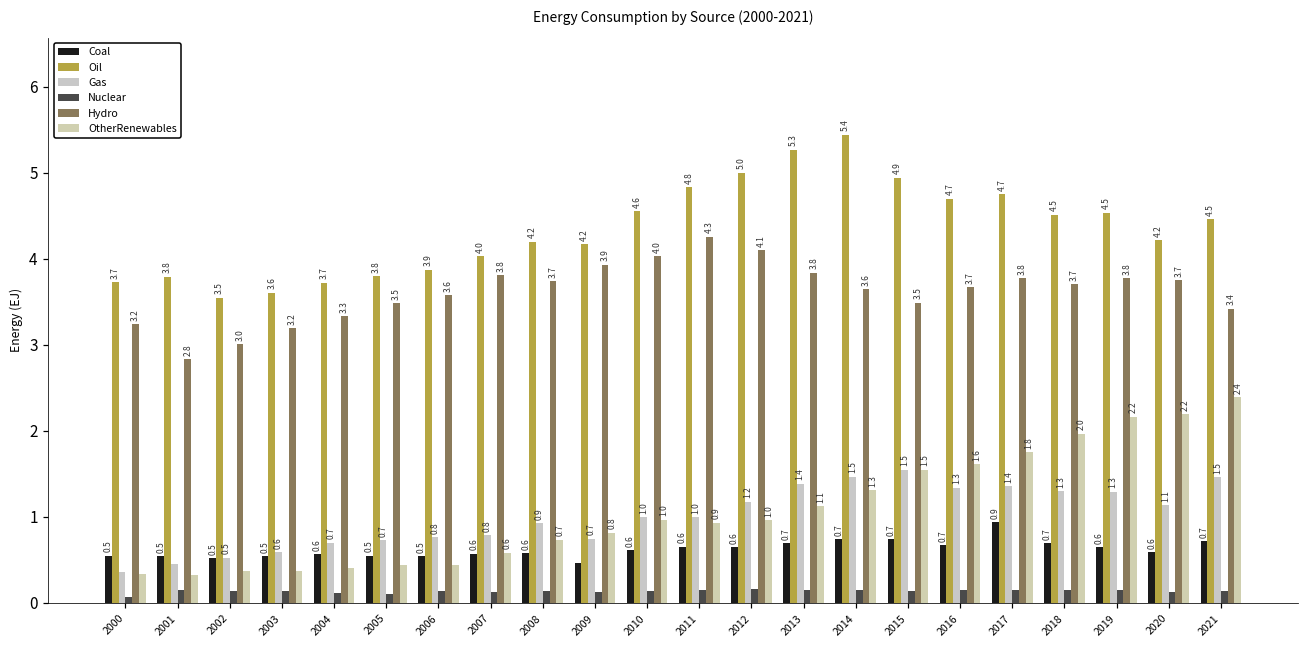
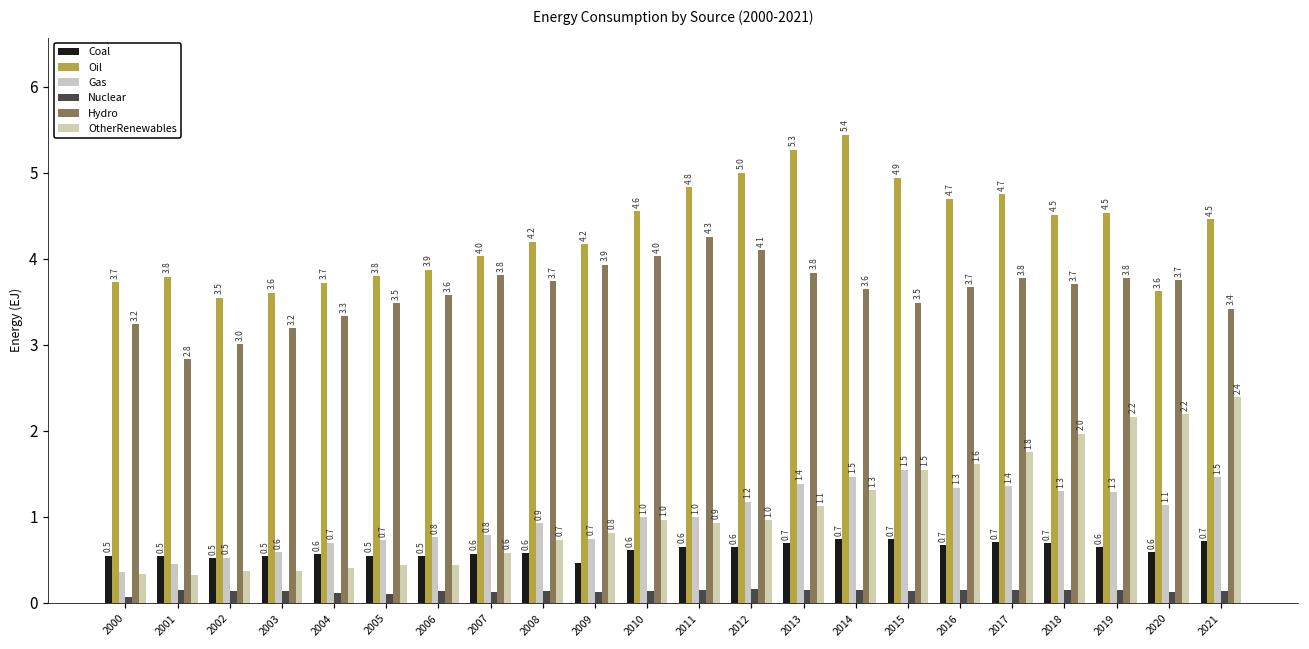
  {
    "Coal": {
      "2000": 0.5,
      "2001": 0.5,
      "2002": 0.5,
      "2003": 0.5,
      "2004": 0.6,
      "2005": 0.5,
      "2006": 0.5,
      "2007": 0.6,
      "2008": 0.6,
      "2010": 0.6,
      "2011": 0.6,
      "2012": 0.6,
      "2013": 0.7,
      "2014": 0.7,
      "2015": 0.7,
      "2016": 0.7,
-     "2017": 0.9,
+     "2017": 0.7,
      "2018": 0.7,
      "2019": 0.6,
      "2020": 0.6,
      "2021": 0.7
    },
    "Oil": {
      "2000": 3.7,
      "2001": 3.8,
      "2002": 3.5,
      "2003": 3.6,
      "2004": 3.7,
      "2005": 3.8,
      "2006": 3.9,
      "2007": 4.0,
      "2008": 4.2,
      "2009": 4.2,
      "2010": 4.6,
      "2011": 4.8,
      "2012": 5.0,
      "2013": 5.3,
      "2014": 5.4,
      "2015": 4.9,
      "2016": 4.7,
      "2017": 4.7,
      "2018": 4.5,
      "2019": 4.5,
-     "2020": 4.2,
+     "2020": 3.6,
      "2021": 4.5
    },
    "Nuclear": {
      "2000": 0.1,
      "2001": 0.1,
      "2002": 0.1,
      "2003": 0.1,
      "2004": 0.1,
      "2005": 0.1,
      "2006": 0.1,
      "2007": 0.1,
      "2008": 0.1,
      "2009": 0.1,
      "2010": 0.1,
      "2011": 0.1,
      "2012": 0.2,
      "2013": 0.1,
      "2014": 0.1,
      "2015": 0.1,
      "2016": 0.1,
      "2017": 0.1,
      "2018": 0.1,
      "2019": 0.1,
      "2020": 0.1,
      "2021": 0.1
    },
    "Hydro": {
      "2000": 3.2,
      "2001": 2.8,
      "2002": 3.0,
      "2003": 3.2,
      "2004": 3.3,
      "2005": 3.5,
      "2006": 3.6,
      "2007": 3.8,
      "2008": 3.7,
      "2009": 3.9,
      "2010": 4.0,
      "2011": 4.3,
      "2012": 4.1,
      "2013": 3.8,
      "2014": 3.6,
      "2015": 3.5,
      "2016": 3.7,
      "2017": 3.8,
      "2018": 3.7,
      "2019": 3.8,
      "2020": 3.7,
      "2021": 3.4
    }
  }
